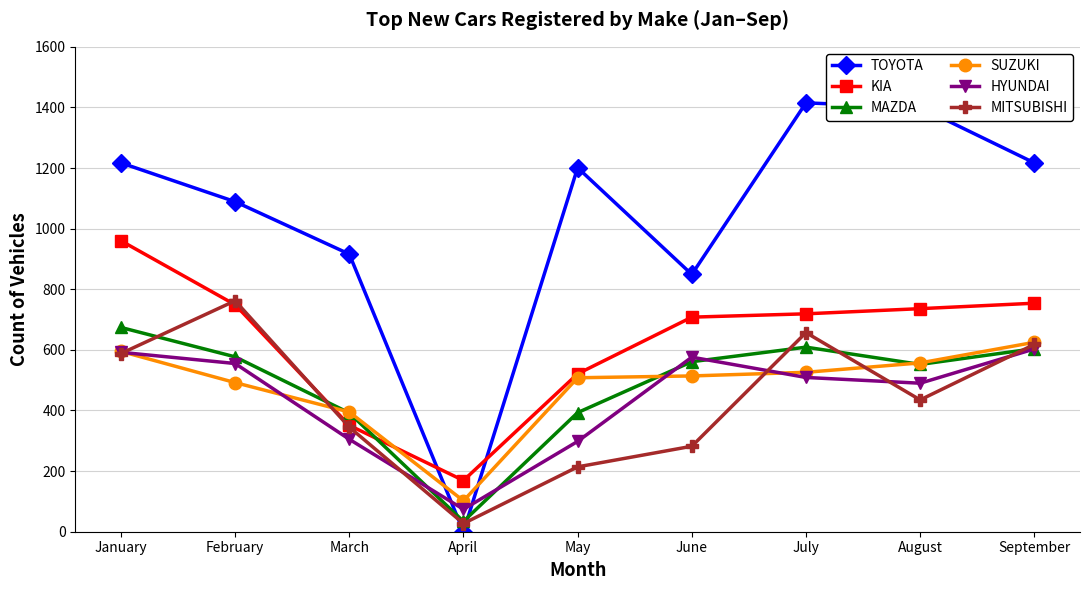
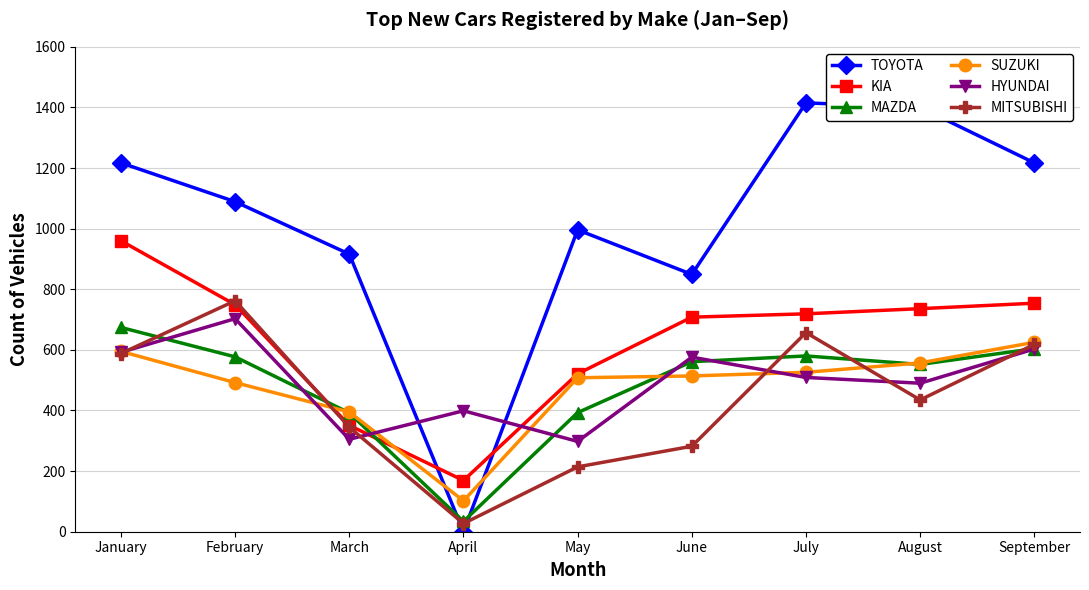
  {
    "TOYOTA": {
      "January": 1220,
      "February": 1090,
      "March": 920,
      "April": 0,
-     "May": 1200,
+     "May": 1000,
      "June": 850,
      "July": 1420,
      "September": 1220
    },
    "KIA": {
      "January": 960,
      "February": 750,
      "April": 170,
      "May": 520,
      "June": 710,
      "July": 720,
      "August": 740,
      "September": 750
    },
    "MAZDA": {
      "January": 670,
      "February": 580,
      "May": 390,
      "June": 560,
-     "July": 610
+     "July": 580
    },
    "SUZUKI": {
      "February": 490,
      "April": 100,
      "May": 510,
      "June": 510,
      "July": 530
    },
    "HYUNDAI": {
-     "February": 560,
+     "February": 700,
      "March": 310,
-     "April": 70,
+     "April": 400,
      "May": 300,
      "June": 580,
      "July": 510,
      "August": 490
    },
    "MITSUBISHI": {
      "February": 760,
      "May": 210,
      "June": 280,
      "July": 660,
      "August": 440
    }
  }
